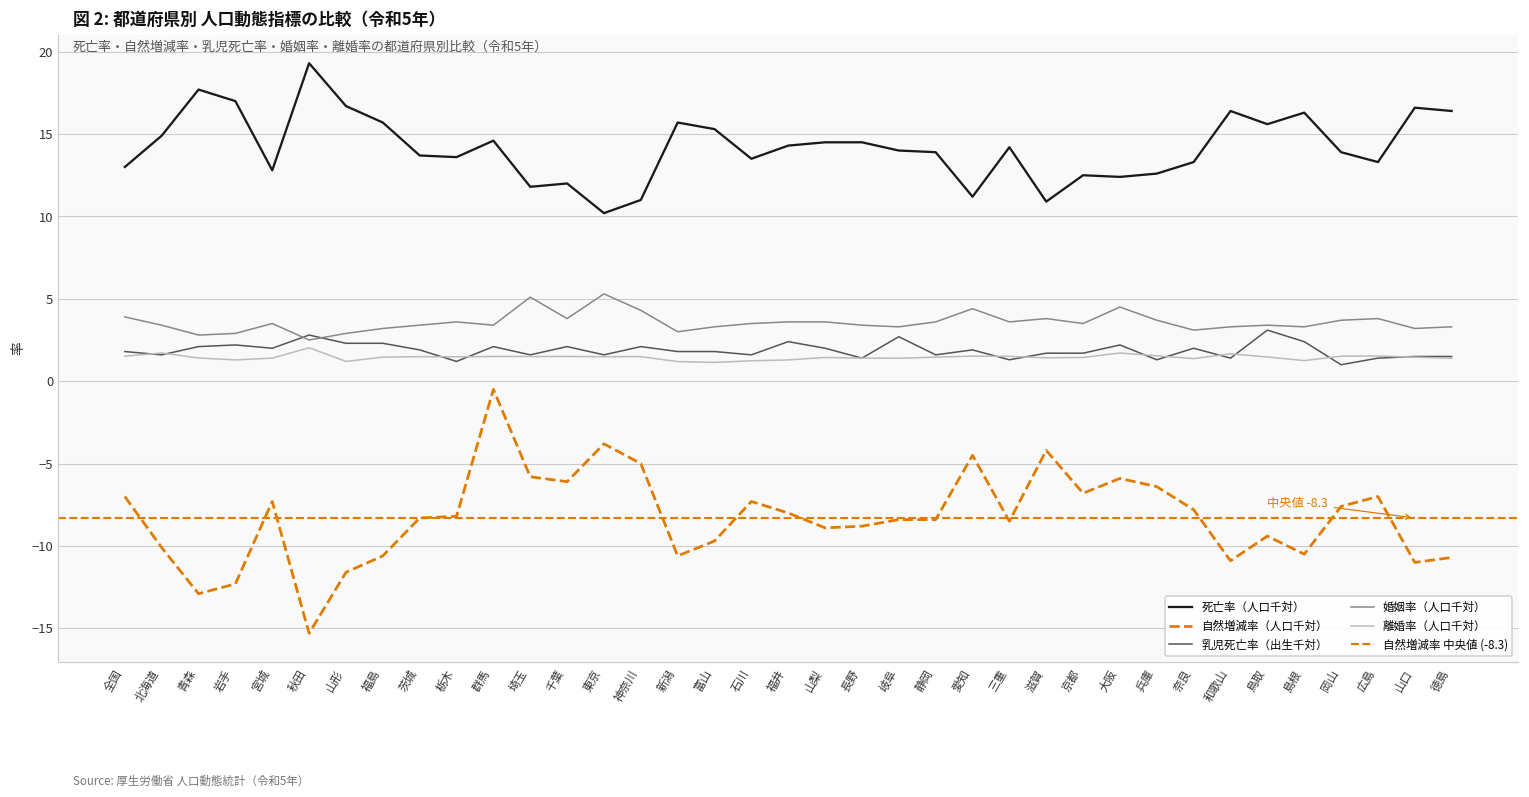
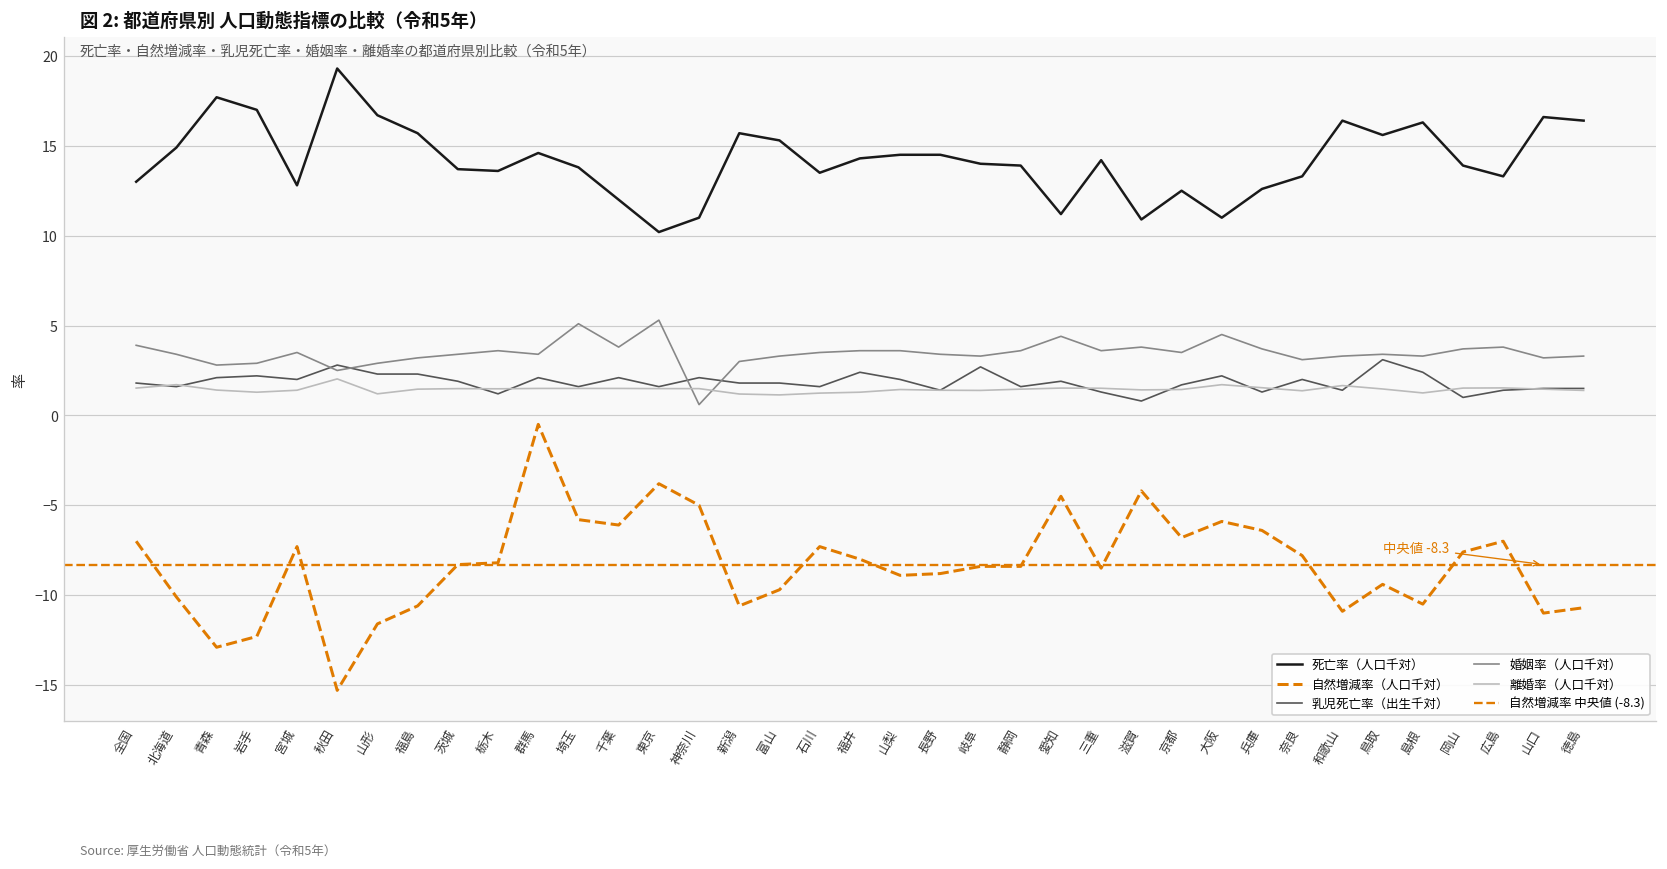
  {
    "死亡率（人口千対）": {
      "全国": 13.0,
      "北海道": 14.9,
      "青森": 17.7,
      "岩手": 17.0,
      "宮城": 12.8,
      "秋田": 19.3,
      "山形": 16.7,
      "福島": 15.7,
      "茨城": 13.7,
      "栃木": 13.6,
      "群馬": 14.6,
-     "埼玉": 11.8,
+     "埼玉": 13.8,
      "千葉": 12.0,
      "東京": 10.2,
      "神奈川": 11.0,
      "新潟": 15.7,
      "富山": 15.3,
      "石川": 13.5,
      "福井": 14.3,
      "山梨": 14.5,
      "長野": 14.5,
      "岐阜": 14.0,
      "静岡": 13.9,
      "愛知": 11.2,
      "三重": 14.2,
      "滋賀": 10.9,
      "京都": 12.5,
-     "大阪": 12.4,
+     "大阪": 11.0,
      "兵庫": 12.6,
      "奈良": 13.3,
      "和歌山": 16.4,
      "鳥取": 15.6,
      "島根": 16.3,
      "岡山": 13.9,
      "広島": 13.3,
      "山口": 16.6,
      "徳島": 16.4
    },
    "自然増減率（人口千対）": {
      "全国": -7.0,
      "北海道": -10.1,
      "青森": -12.9,
      "岩手": -12.3,
      "宮城": -7.3,
      "秋田": -15.3,
      "山形": -11.6,
      "福島": -10.6,
      "茨城": -8.3,
      "栃木": -8.2,
      "群馬": -0.5,
      "埼玉": -5.8,
      "千葉": -6.1,
      "東京": -3.8,
      "神奈川": -5.0,
      "新潟": -10.6,
      "富山": -9.7,
      "石川": -7.3,
      "福井": -8.0,
      "山梨": -8.9,
      "長野": -8.8,
      "岐阜": -8.4,
      "静岡": -8.4,
      "愛知": -4.5,
      "三重": -8.5,
      "滋賀": -4.2,
      "京都": -6.8,
      "大阪": -5.9,
      "兵庫": -6.4,
      "奈良": -7.8,
      "和歌山": -10.9,
      "鳥取": -9.4,
      "島根": -10.5,
      "広島": -7.0,
      "山口": -11.0,
      "徳島": -10.7
    },
    "乳児死亡率（出生千対）": {
      "全国": 1.8,
      "青森": 2.1,
      "岩手": 2.2,
      "宮城": 2.0,
      "秋田": 2.8,
      "山形": 2.3,
      "福島": 2.3,
      "茨城": 1.9,
      "栃木": 1.2,
      "群馬": 2.1,
      "千葉": 2.1,
      "神奈川": 2.1,
      "新潟": 1.8,
      "富山": 1.8,
      "石川": 1.6,
      "福井": 2.4,
      "山梨": 2.0,
      "岐阜": 2.7,
      "愛知": 1.9,
      "三重": 1.3,
-     "滋賀": 1.7,
+     "滋賀": 0.8,
      "京都": 1.7,
      "大阪": 2.2,
      "兵庫": 1.3,
      "奈良": 2.0,
      "和歌山": 1.4,
      "鳥取": 3.1,
      "島根": 2.4,
      "岡山": 1.0
    },
    "婚姻率（人口千対）": {
      "全国": 3.9,
      "北海道": 3.4,
      "青森": 2.8,
      "岩手": 2.9,
      "宮城": 3.5,
      "秋田": 2.5,
      "山形": 2.9,
      "福島": 3.2,
      "茨城": 3.4,
      "栃木": 3.6,
      "群馬": 3.4,
      "埼玉": 5.1,
      "千葉": 3.8,
      "東京": 5.3,
-     "神奈川": 4.3,
+     "神奈川": 0.6,
      "新潟": 3.0,
      "富山": 3.3,
      "石川": 3.5,
      "福井": 3.6,
      "山梨": 3.6,
      "長野": 3.4,
      "岐阜": 3.3,
      "静岡": 3.6,
      "愛知": 4.4,
      "三重": 3.6,
      "滋賀": 3.8,
      "京都": 3.5,
      "大阪": 4.5,
      "兵庫": 3.7,
      "奈良": 3.1,
      "和歌山": 3.3,
      "鳥取": 3.4,
      "島根": 3.3,
      "岡山": 3.7,
      "広島": 3.8,
      "山口": 3.2,
      "徳島": 3.3
    },
    "離婚率（人口千対）": {
      "全国": 1.5,
      "青森": 1.4,
      "岩手": 1.3,
      "宮城": 1.4,
      "秋田": 2.0,
      "山形": 1.2,
      "福島": 1.5,
      "茨城": 1.5,
      "栃木": 1.5,
      "群馬": 1.5,
      "千葉": 1.5,
      "神奈川": 1.5,
      "新潟": 1.2,
      "富山": 1.1,
      "石川": 1.2,
      "福井": 1.3,
      "山梨": 1.4,
      "岐阜": 1.4,
      "愛知": 1.5,
      "三重": 1.5,
      "滋賀": 1.4,
      "京都": 1.4,
      "大阪": 1.7,
      "兵庫": 1.5,
      "奈良": 1.4,
      "和歌山": 1.7,
      "鳥取": 1.5,
      "島根": 1.3,
      "岡山": 1.5
    }
  }
